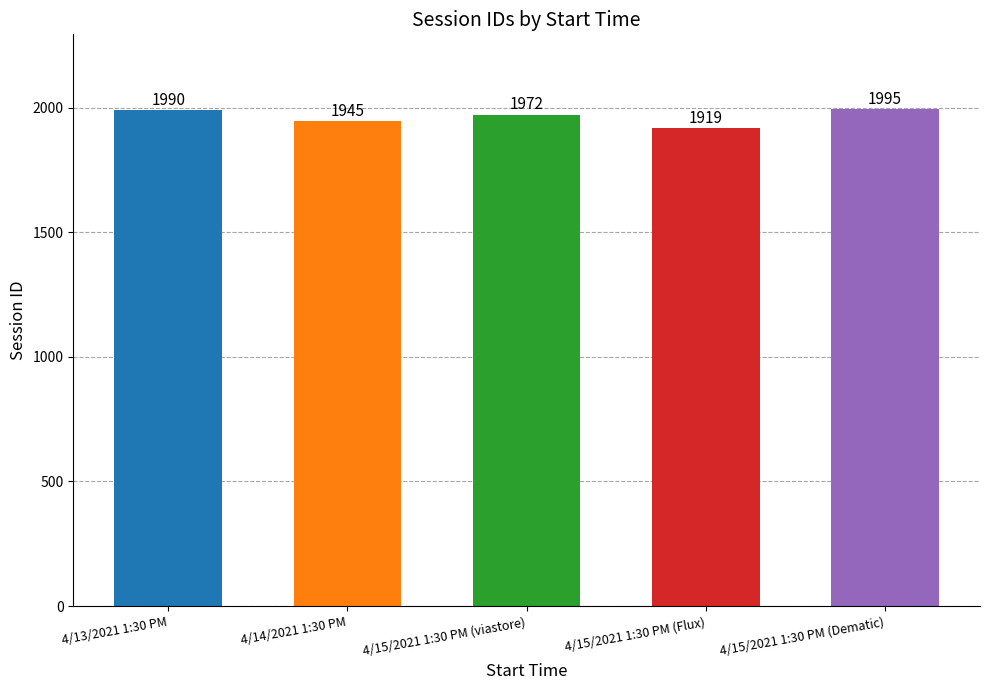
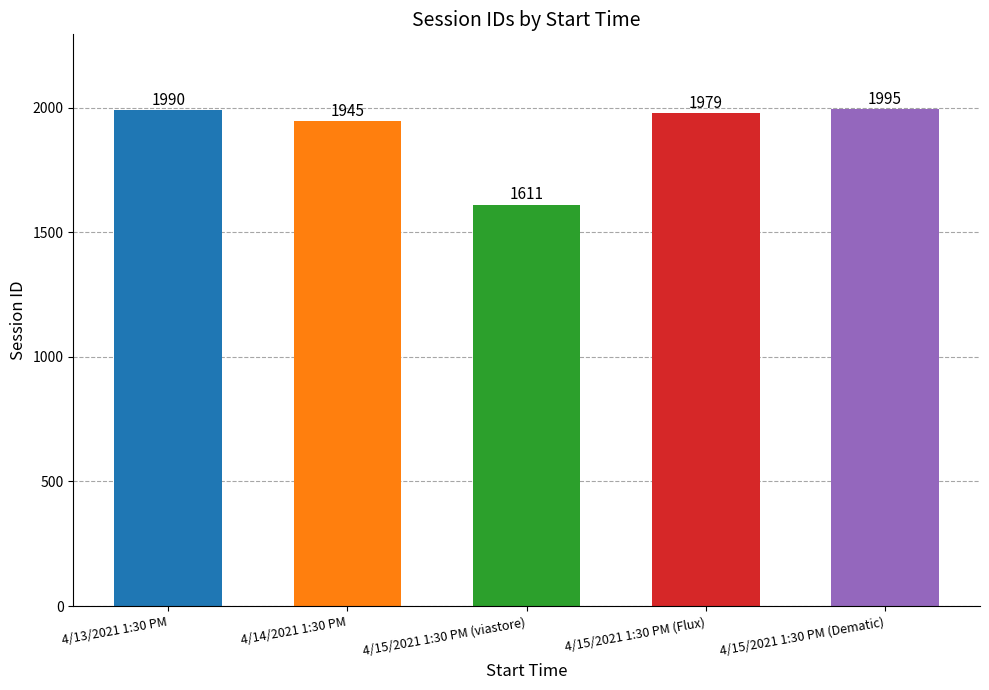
  {
    "4/13/2021 1:30 PM": 1990,
    "4/14/2021 1:30 PM": 1945,
-   "4/15/2021 1:30 PM (viastore)": 1972,
-   "4/15/2021 1:30 PM (Flux)": 1919,
+   "4/15/2021 1:30 PM (viastore)": 1611,
+   "4/15/2021 1:30 PM (Flux)": 1979,
    "4/15/2021 1:30 PM (Dematic)": 1995
  }
